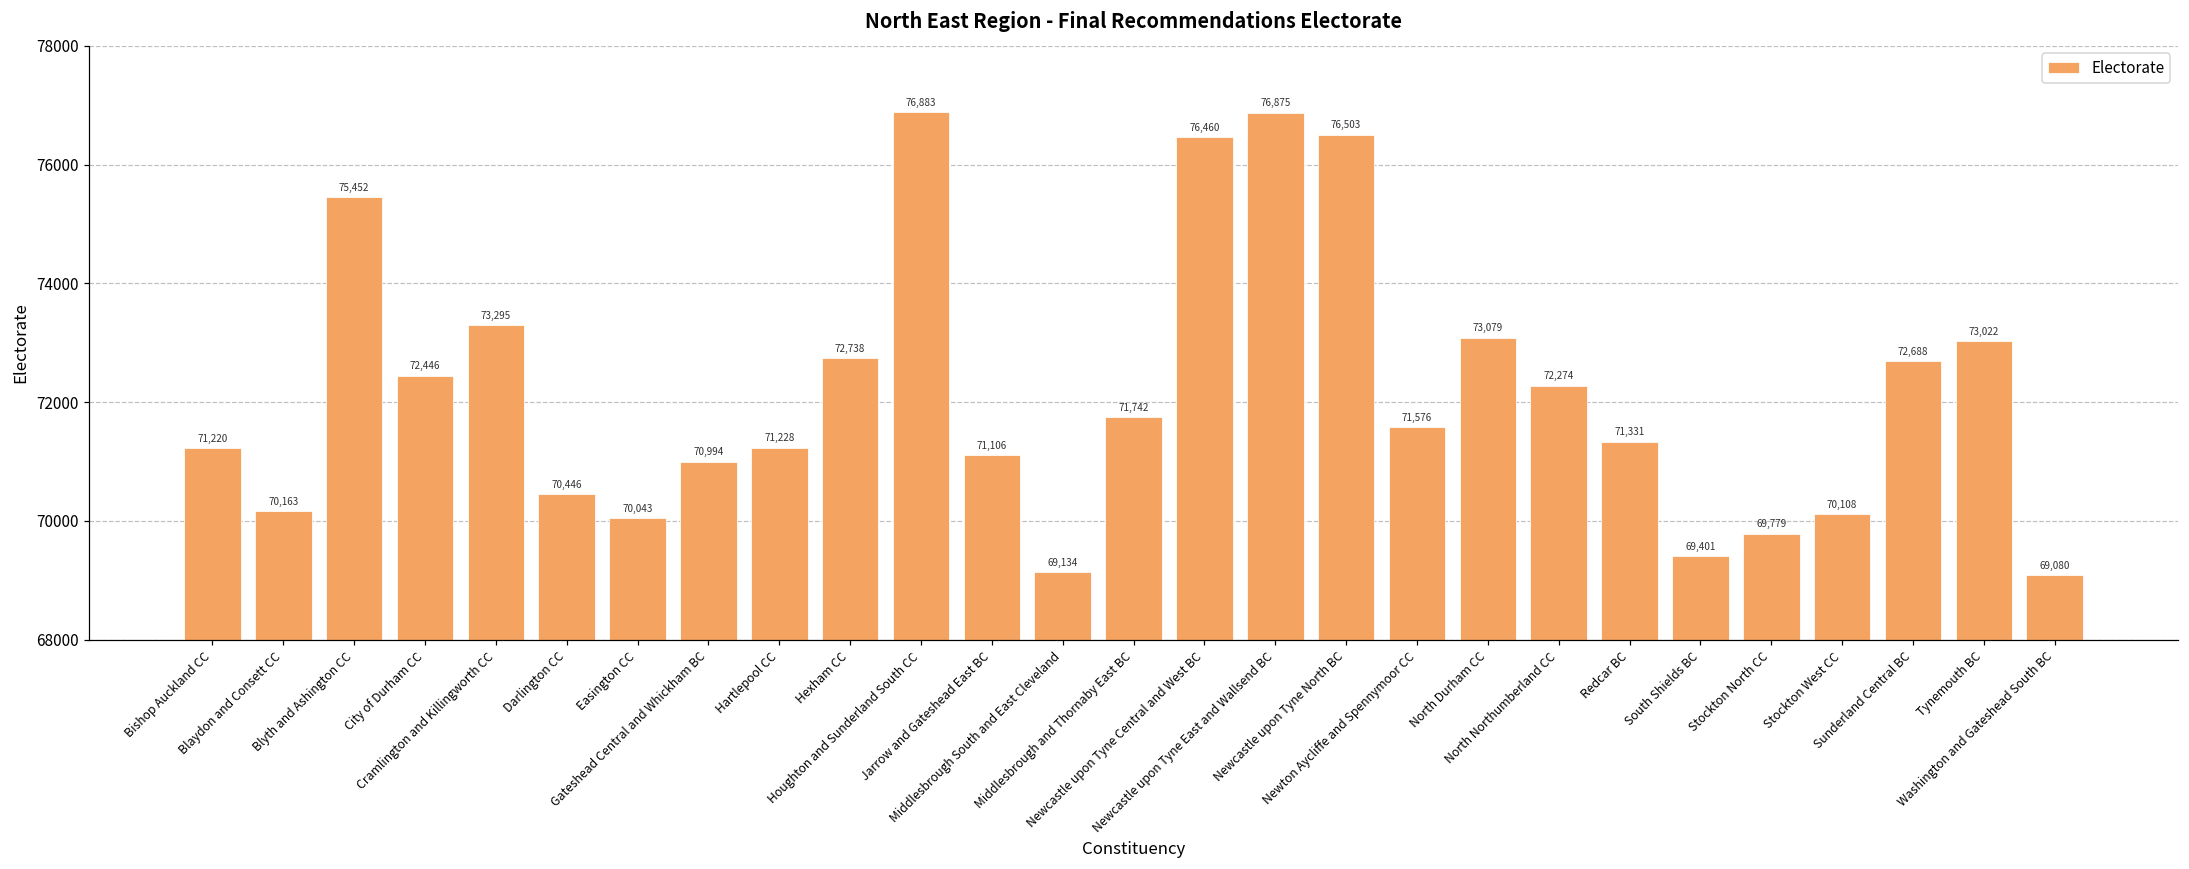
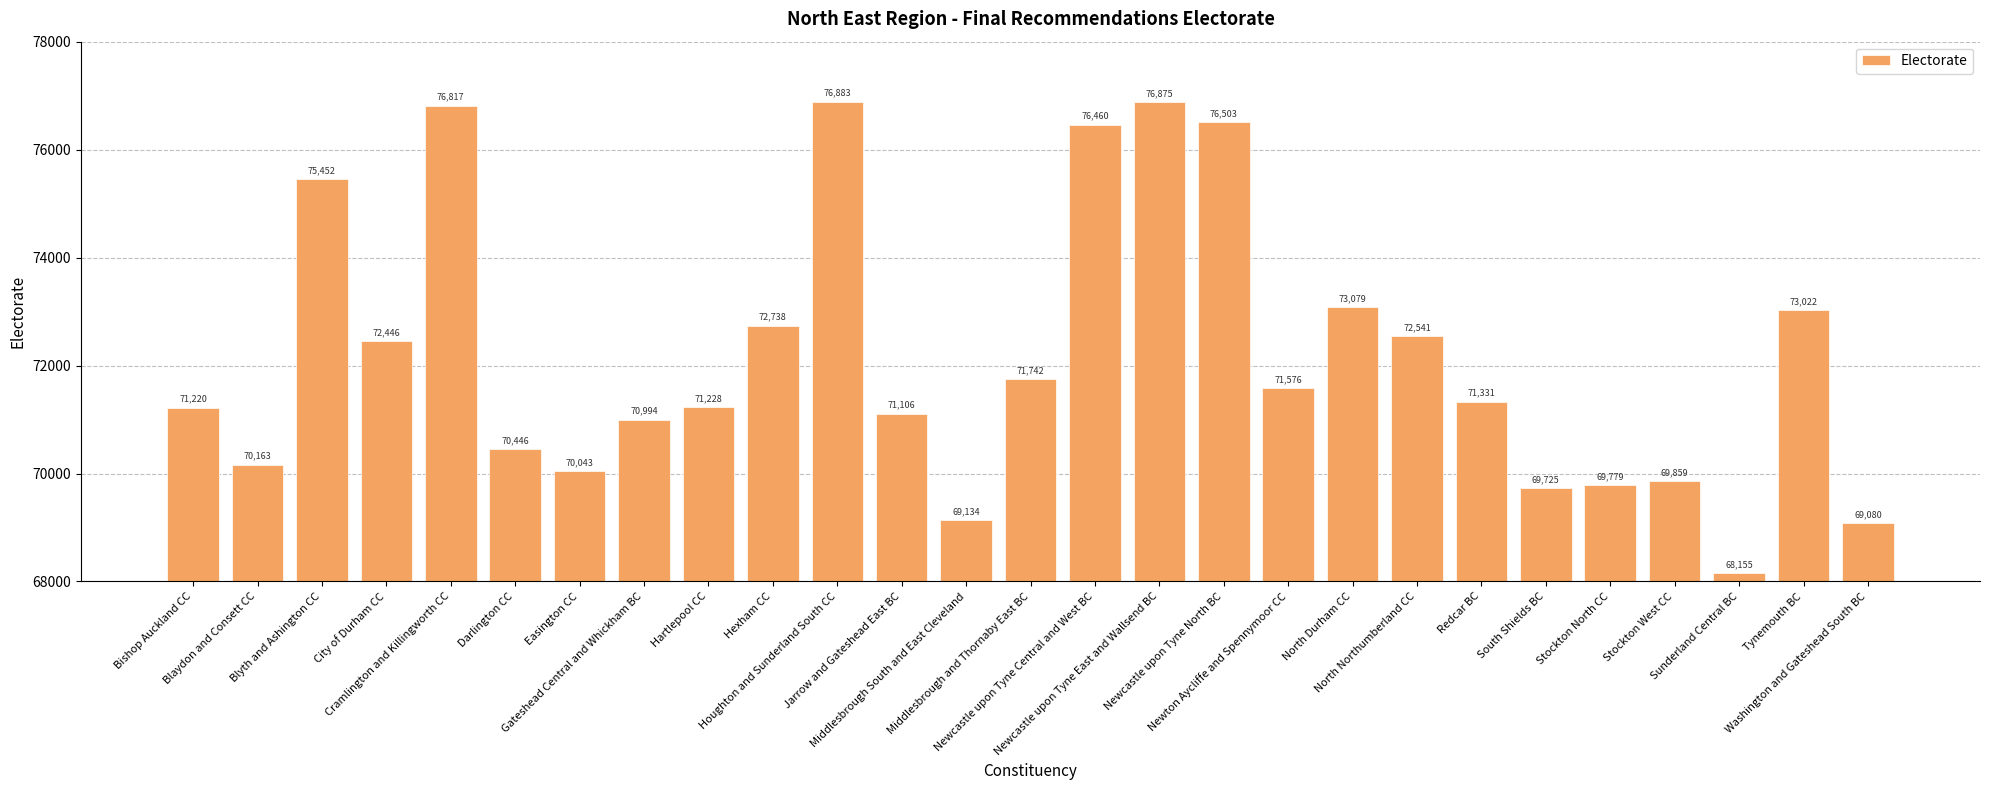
  {
    "Bishop Auckland CC": "71,220",
    "Blaydon and Consett CC": "70,163",
    "Blyth and Ashington CC": "75,452",
    "City of Durham CC": "72,446",
-   "Cramlington and Killingworth CC": "73,295",
+   "Cramlington and Killingworth CC": "76,817",
    "Darlington CC": "70,446",
    "Easington CC": "70,043",
    "Gateshead Central and Whickham BC": "70,994",
    "Hartlepool CC": "71,228",
    "Hexham CC": "72,738",
    "Houghton and Sunderland South CC": "76,883",
    "Jarrow and Gateshead East BC": "71,106",
    "Middlesbrough South and East Cleveland": "69,134",
    "Middlesbrough and Thornaby East BC": "71,742",
    "Newcastle upon Tyne Central and West BC": "76,460",
    "Newcastle upon Tyne East and Wallsend BC": "76,875",
    "Newcastle upon Tyne North BC": "76,503",
    "Newton Aycliffe and Spennymoor CC": "71,576",
    "North Durham CC": "73,079",
-   "North Northumberland CC": "72,274",
+   "North Northumberland CC": "72,541",
    "Redcar BC": "71,331",
-   "South Shields BC": "69,401",
+   "South Shields BC": "69,725",
    "Stockton North CC": "69,779",
-   "Stockton West CC": "70,108",
-   "Sunderland Central BC": "72,688",
+   "Stockton West CC": "69,859",
+   "Sunderland Central BC": "68,155",
    "Tynemouth BC": "73,022",
    "Washington and Gateshead South BC": "69,080"
  }
